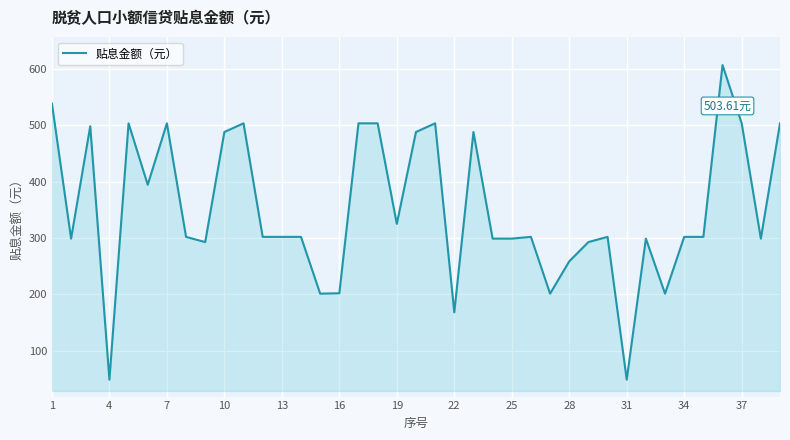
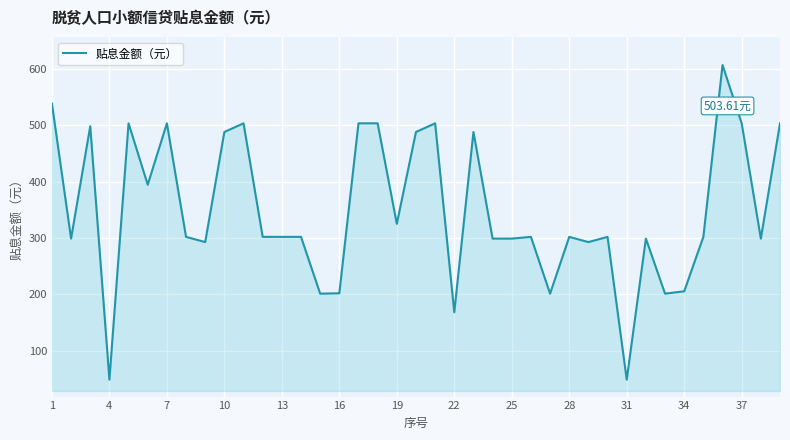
  {
    "1": 540,
    "4": 50,
    "7": 500,
    "10": 490,
    "13": 300,
    "16": 200,
    "19": 330,
    "22": 170,
    "25": 300,
-   "28": 260,
+   "28": 300,
    "31": 50,
-   "34": 300
+   "34": 210
  }
